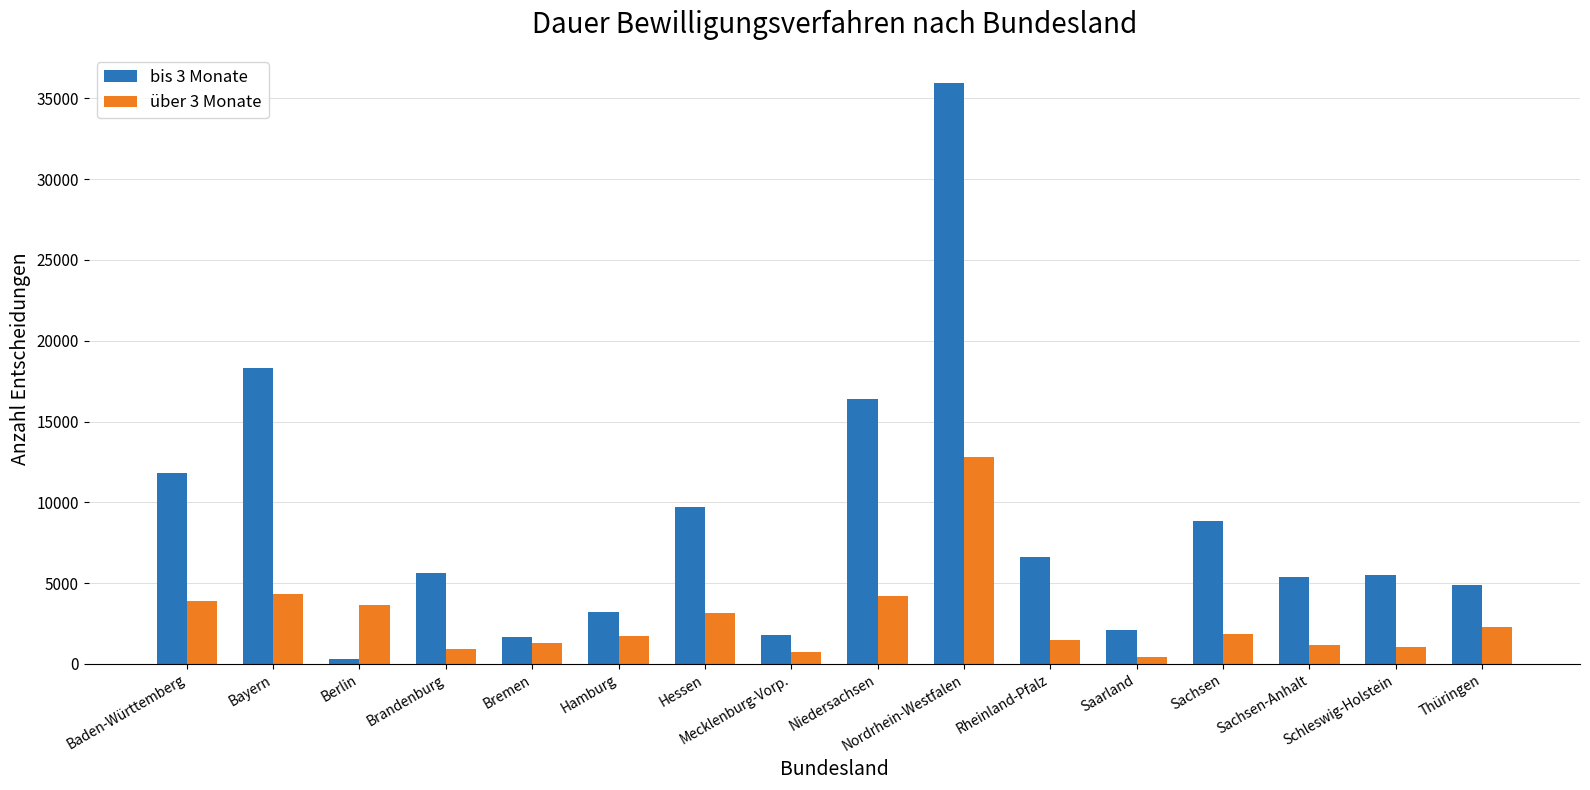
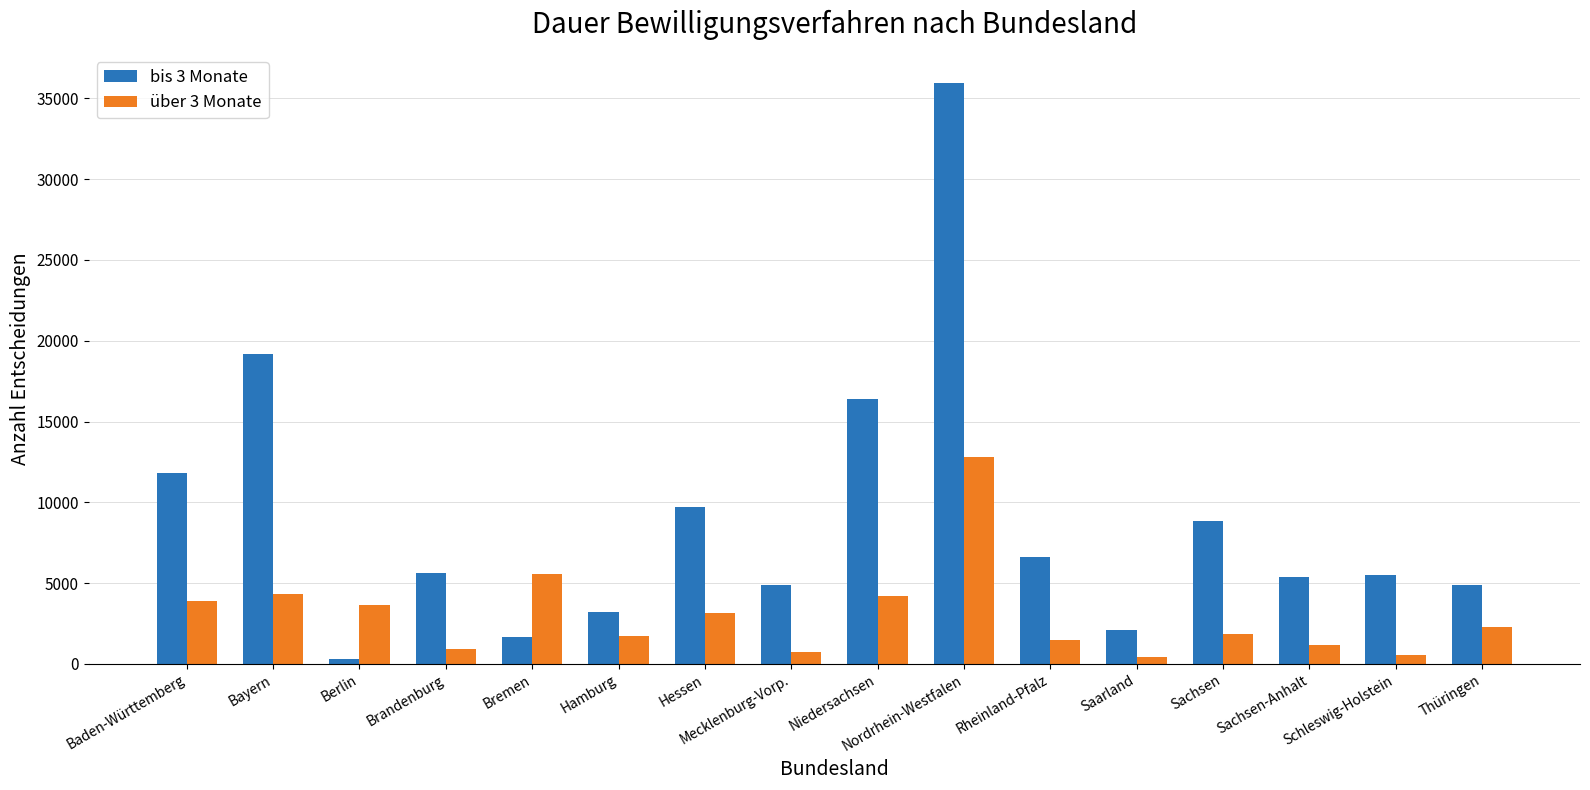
  {
    "bis 3 Monate": {
      "Baden-Württemberg": 11800,
-     "Bayern": 18300,
+     "Bayern": 19200,
      "Berlin": 300,
      "Brandenburg": 5600,
      "Bremen": 1700,
      "Hamburg": 3200,
      "Hessen": 9700,
-     "Mecklenburg-Vorp.": 1800,
+     "Mecklenburg-Vorp.": 4900,
      "Niedersachsen": 16400,
      "Nordrhein-Westfalen": 35900,
      "Rheinland-Pfalz": 6600,
      "Saarland": 2100,
      "Sachsen": 8900,
      "Sachsen-Anhalt": 5400,
      "Schleswig-Holstein": 5500,
      "Thüringen": 4900
    },
    "über 3 Monate": {
      "Baden-Württemberg": 3900,
      "Bayern": 4300,
      "Berlin": 3700,
      "Brandenburg": 900,
-     "Bremen": 1300,
+     "Bremen": 5600,
      "Hamburg": 1700,
      "Hessen": 3200,
      "Mecklenburg-Vorp.": 700,
      "Niedersachsen": 4200,
      "Nordrhein-Westfalen": 12800,
      "Rheinland-Pfalz": 1500,
      "Saarland": 400,
      "Sachsen": 1900,
      "Sachsen-Anhalt": 1100,
-     "Schleswig-Holstein": 1000,
+     "Schleswig-Holstein": 500,
      "Thüringen": 2300
    }
  }
